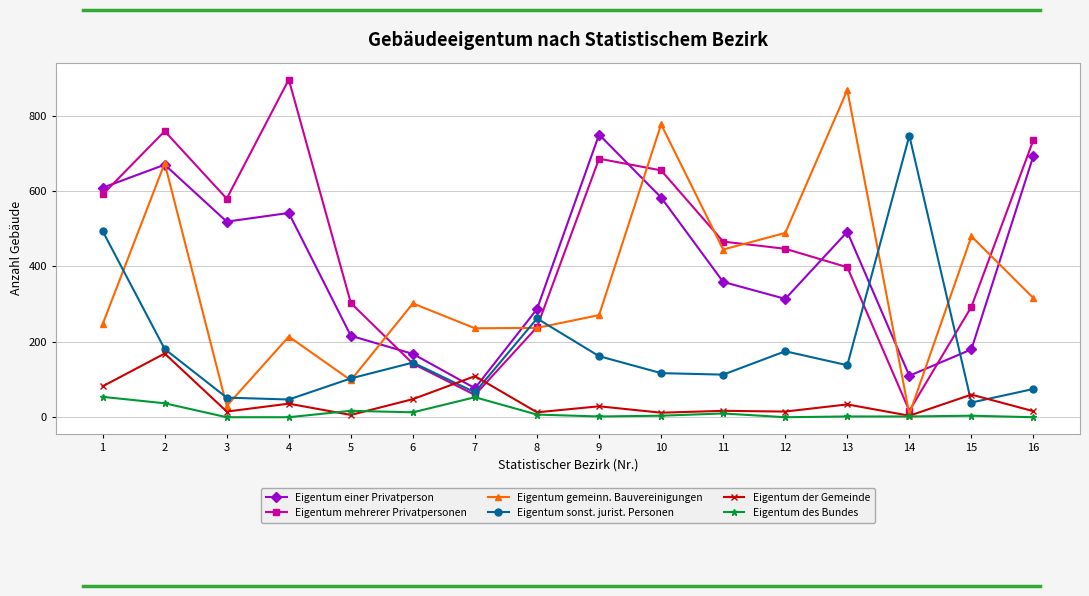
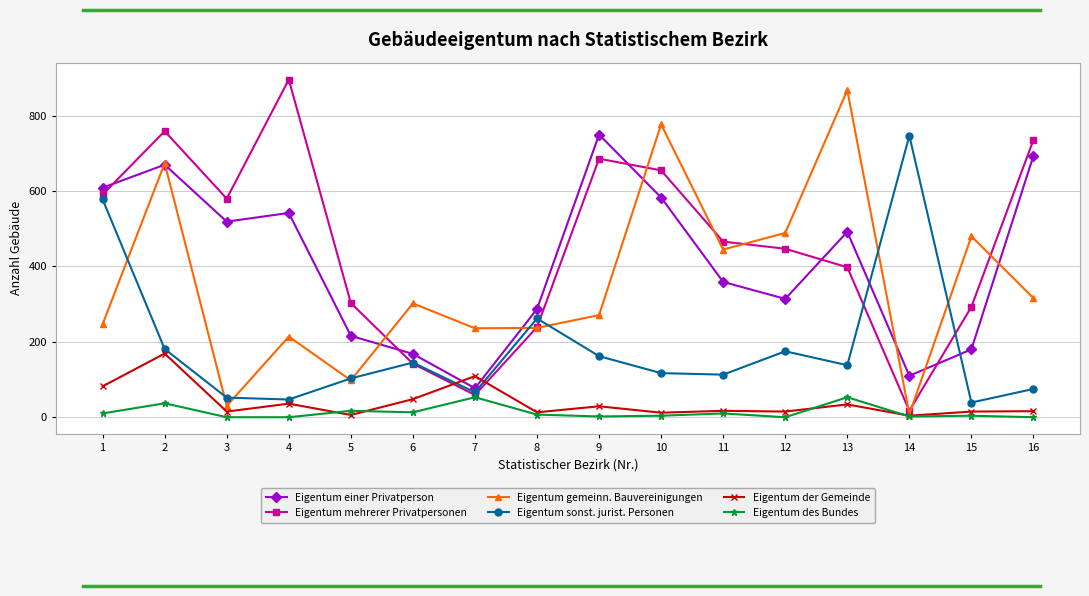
  {
    "Eigentum einer Privatperson": {
      "1": 610,
      "3": 520,
      "4": 540,
      "5": 220,
      "6": 170,
      "7": 80,
      "8": 290,
      "9": 750,
      "10": 580,
      "11": 360,
      "12": 310,
      "13": 490,
      "14": 110,
      "15": 180,
      "16": 690
    },
    "Eigentum mehrerer Privatpersonen": {
      "1": 590,
      "2": 760,
      "3": 580,
      "4": 900,
      "5": 300,
      "9": 690,
      "10": 660,
      "11": 470,
      "12": 450,
      "13": 400,
      "14": 20,
      "15": 290,
      "16": 740
    },
    "Eigentum gemeinn. Bauvereinigungen": {
      "1": 250,
      "3": 30,
      "4": 210,
      "6": 300,
      "7": 240,
      "9": 270,
      "10": 780,
      "11": 450,
      "12": 490,
      "13": 870,
      "15": 480,
      "16": 320
    },
    "Eigentum sonst. jurist. Personen": {
-     "1": 490,
+     "1": 580,
      "2": 180,
      "3": 50,
      "4": 50,
      "7": 70,
      "8": 260,
      "9": 160,
      "10": 120,
      "11": 110,
      "12": 180,
      "13": 140,
      "14": 750,
      "15": 40,
      "16": 80
    },
    "Eigentum der Gemeinde": {
      "1": 80,
      "2": 170,
      "3": 20,
      "4": 40,
      "5": 10,
      "6": 50,
      "7": 110,
      "9": 30,
      "10": 10,
      "11": 20,
      "12": 20,
      "13": 30,
-     "15": 60,
+     "15": 20,
      "16": 20
    },
    "Eigentum des Bundes": {
-     "1": 50,
+     "1": 10,
      "2": 40,
      "3": 0,
      "4": 0,
      "5": 20,
      "6": 10,
      "9": 0,
      "10": 0,
      "11": 10,
      "12": 0,
-     "13": 0,
+     "13": 50,
      "15": 0,
      "16": 0
    }
  }
